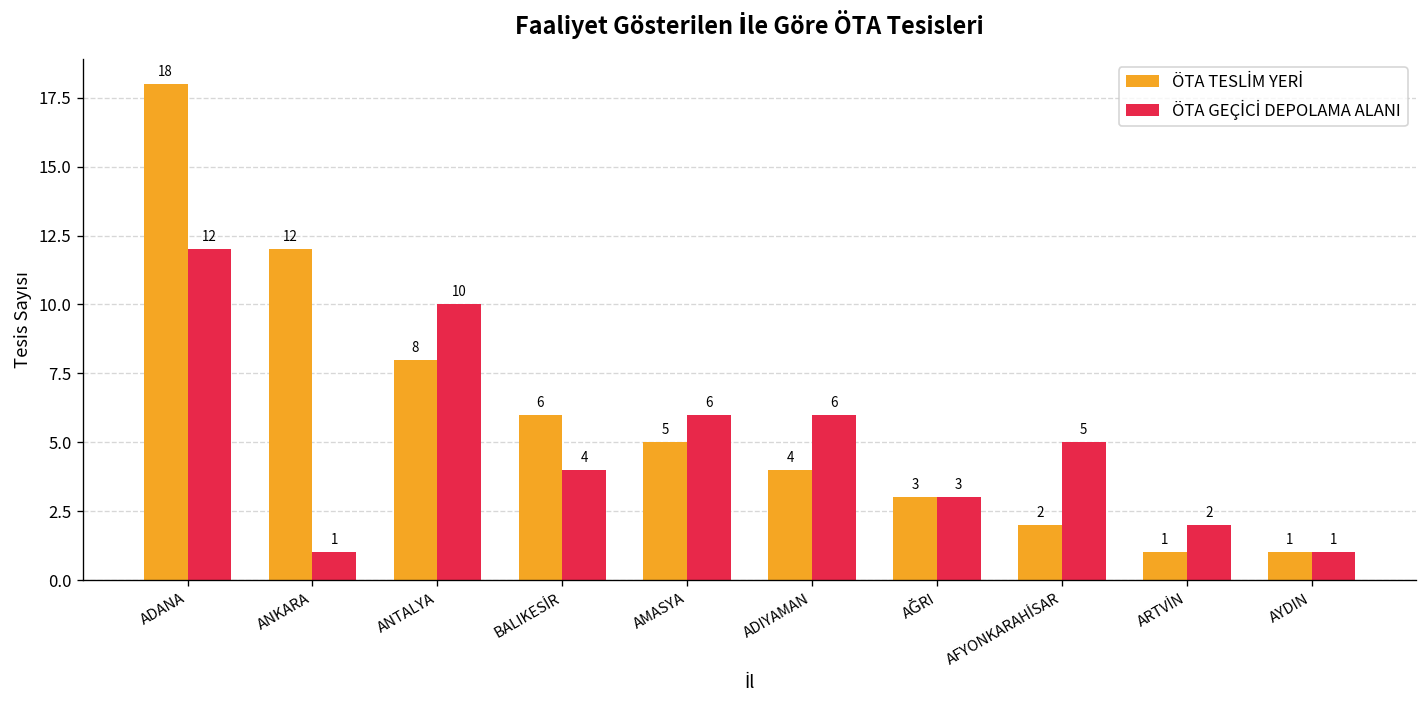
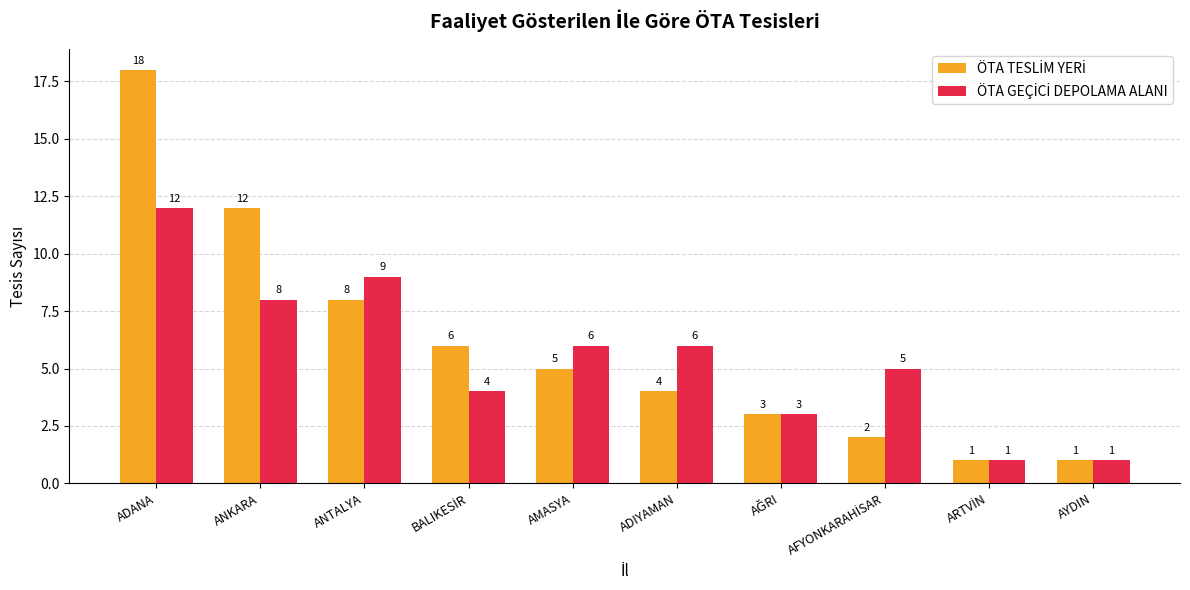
  {
    "ÖTA TESLİM YERİ": {
      "ADANA": 18,
      "ANKARA": 12,
      "ANTALYA": 8,
      "BALIKESİR": 6,
      "AMASYA": 5,
      "ADIYAMAN": 4,
      "AĞRI": 3,
      "AFYONKARAHİSAR": 2,
      "ARTVİN": 1,
      "AYDIN": 1
    },
    "ÖTA GEÇİCİ DEPOLAMA ALANI": {
      "ADANA": 12,
-     "ANKARA": 1,
-     "ANTALYA": 10,
+     "ANKARA": 8,
+     "ANTALYA": 9,
      "BALIKESİR": 4,
      "AMASYA": 6,
      "ADIYAMAN": 6,
      "AĞRI": 3,
      "AFYONKARAHİSAR": 5,
-     "ARTVİN": 2,
+     "ARTVİN": 1,
      "AYDIN": 1
    }
  }
